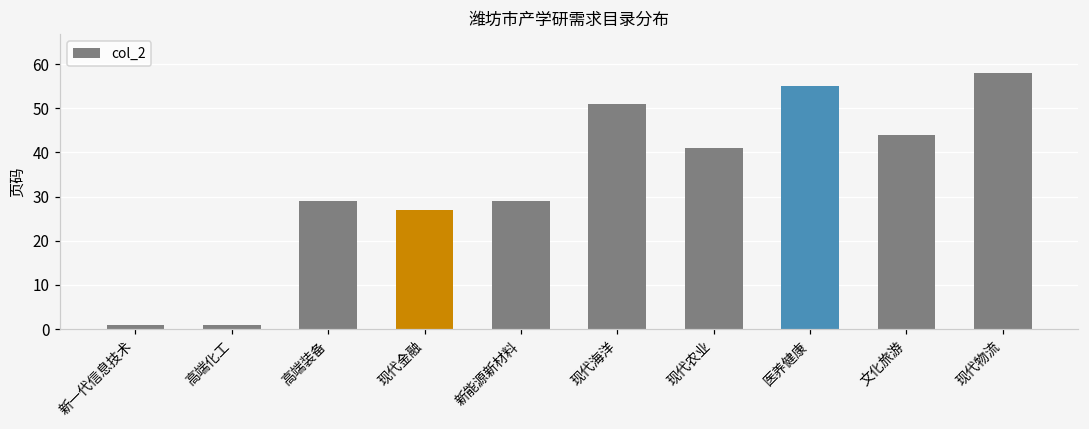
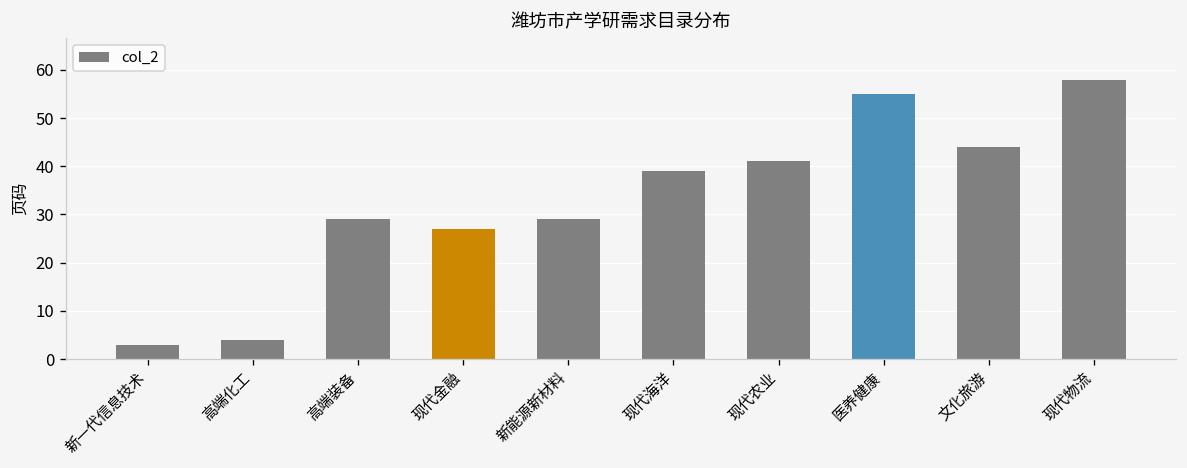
  {
-   "新一代信息技术": 1,
-   "高端化工": 1,
+   "新一代信息技术": 3,
+   "高端化工": 4,
    "高端装备": 29,
    "现代金融": 27,
    "新能源新材料": 29,
-   "现代海洋": 51,
+   "现代海洋": 39,
    "现代农业": 41,
    "医养健康": 55,
    "文化旅游": 44,
    "现代物流": 58
  }
